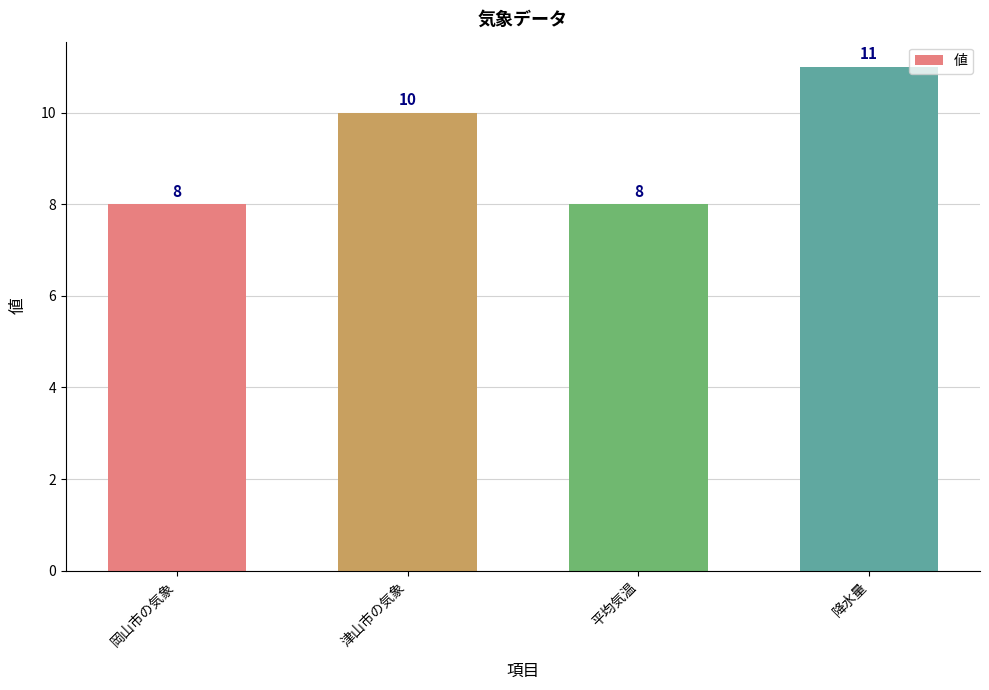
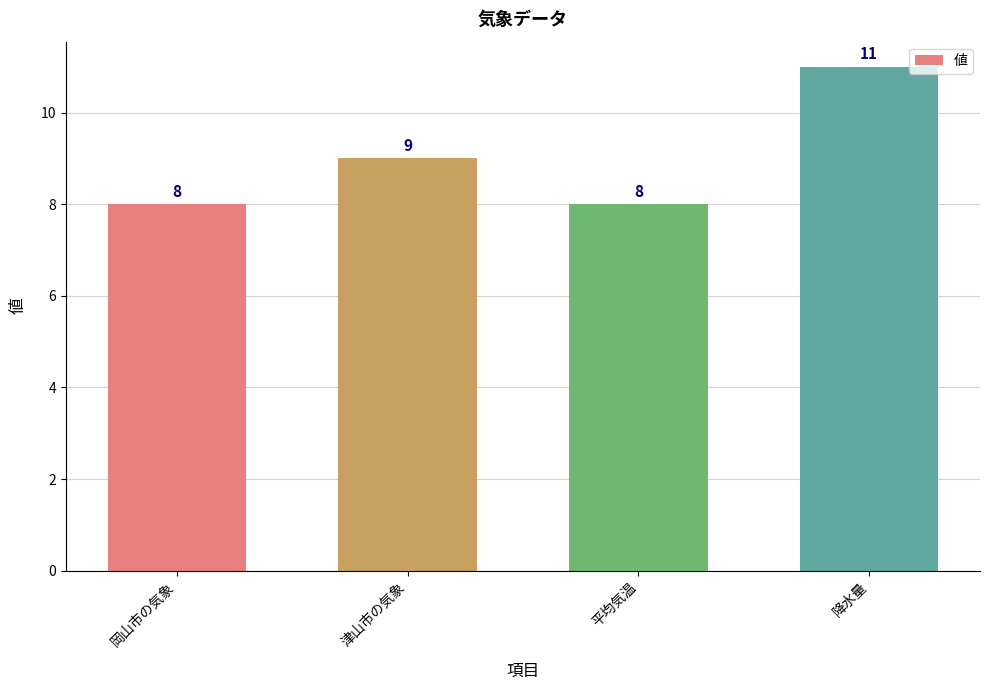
  {
    "岡山市の気象": 8,
-   "津山市の気象": 10,
+   "津山市の気象": 9,
    "平均気温": 8,
    "降水量": 11
  }
